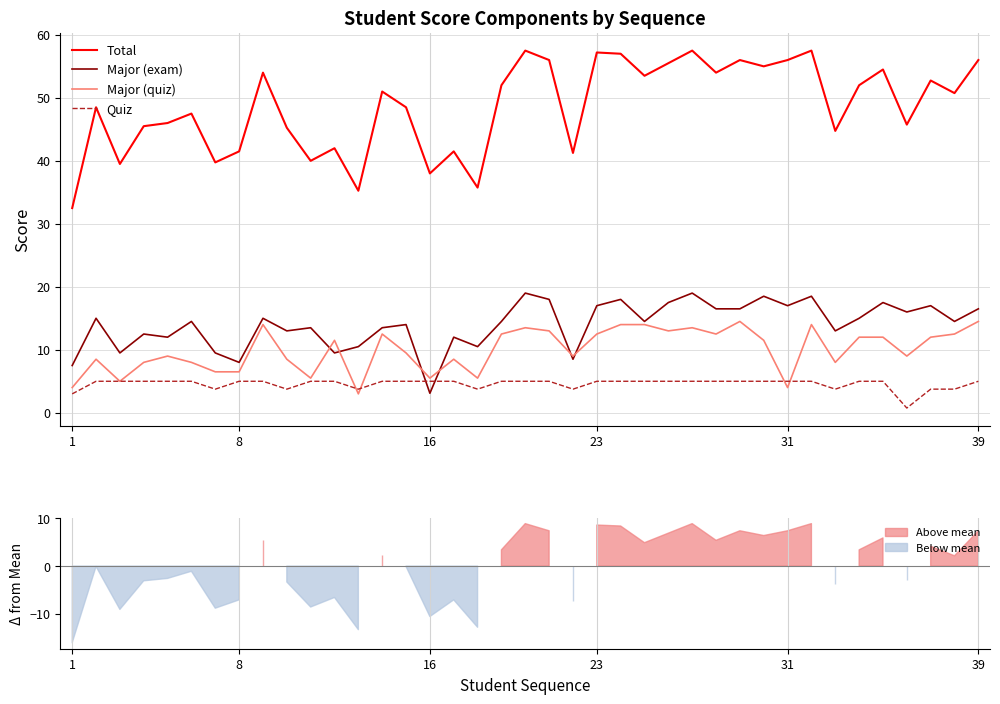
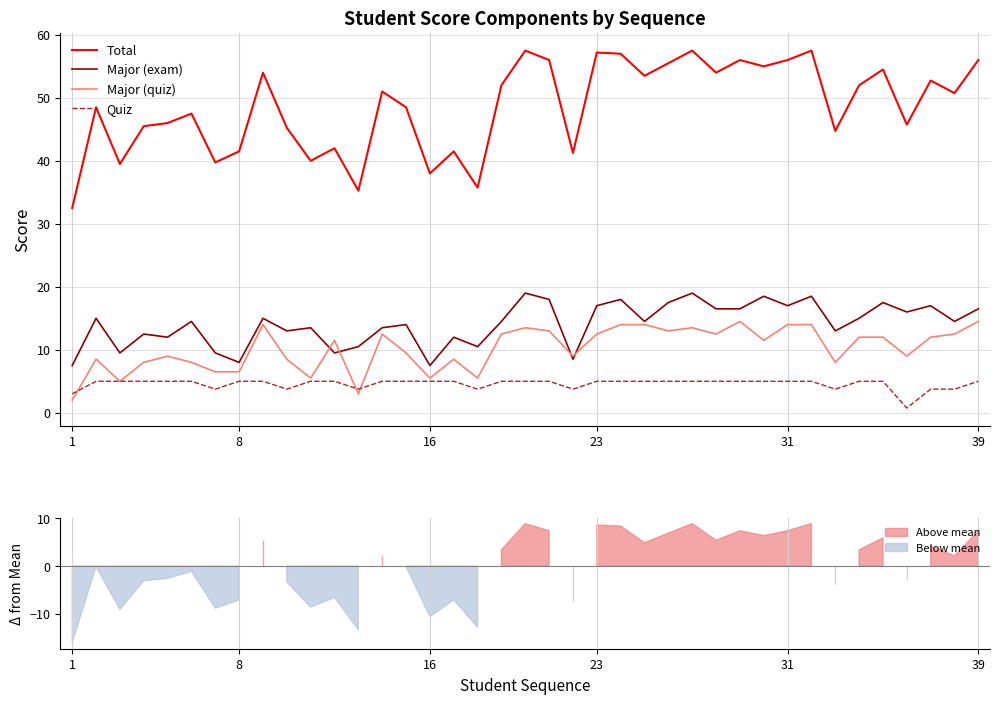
  {
    "Total": {
      "1": 33,
      "8": 42,
      "16": 38,
      "23": 57,
      "31": 56,
      "39": 56
    },
    "Major (exam)": {
      "1": 8,
      "8": 8,
-     "16": 3,
+     "16": 8,
      "23": 17,
      "31": 17,
      "39": 17
    },
    "Major (quiz)": {
-     "1": 4,
+     "1": 2,
      "8": 7,
      "16": 6,
      "23": 13,
-     "31": 4,
+     "31": 14,
      "39": 15
    },
    "Quiz": {
      "1": 3,
      "8": 5,
      "16": 5,
      "23": 5,
      "31": 5,
      "39": 5
    }
  }
